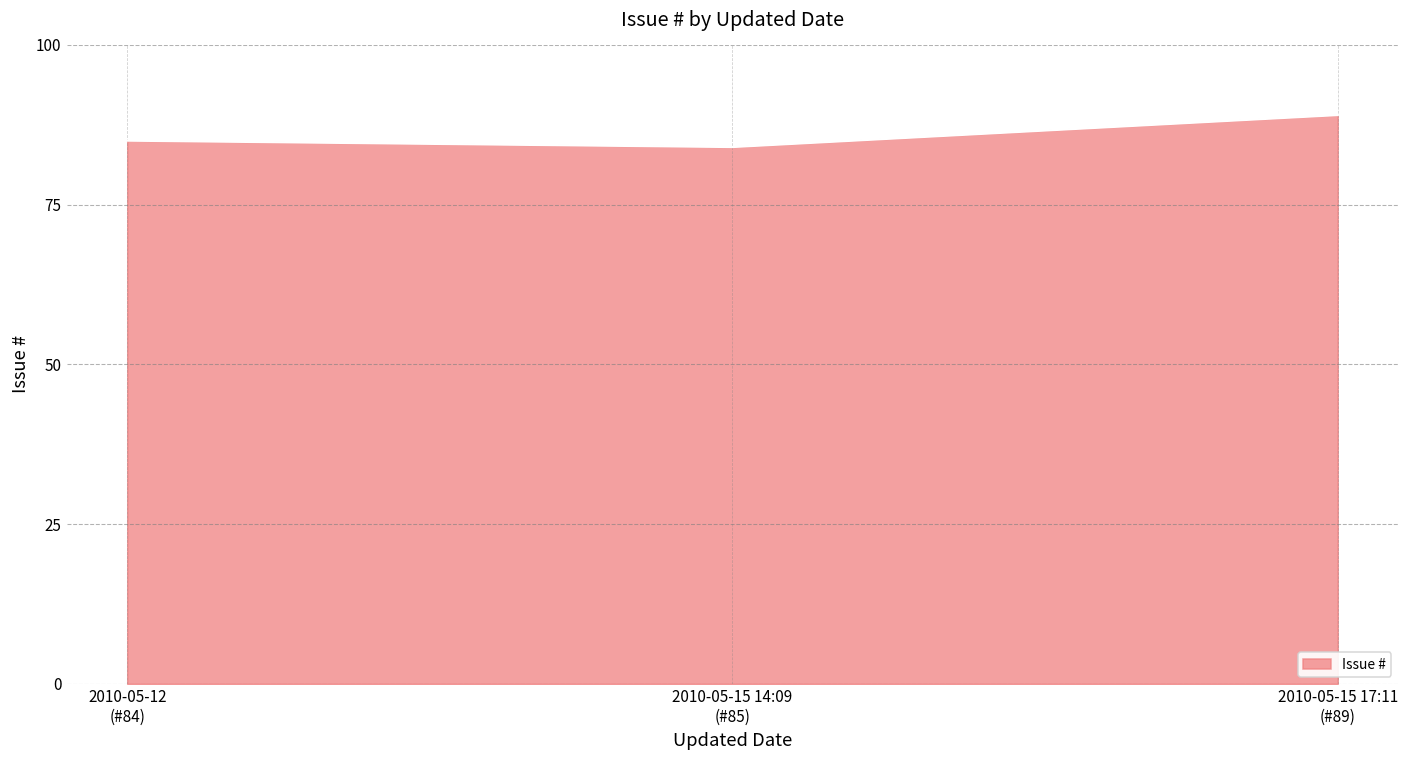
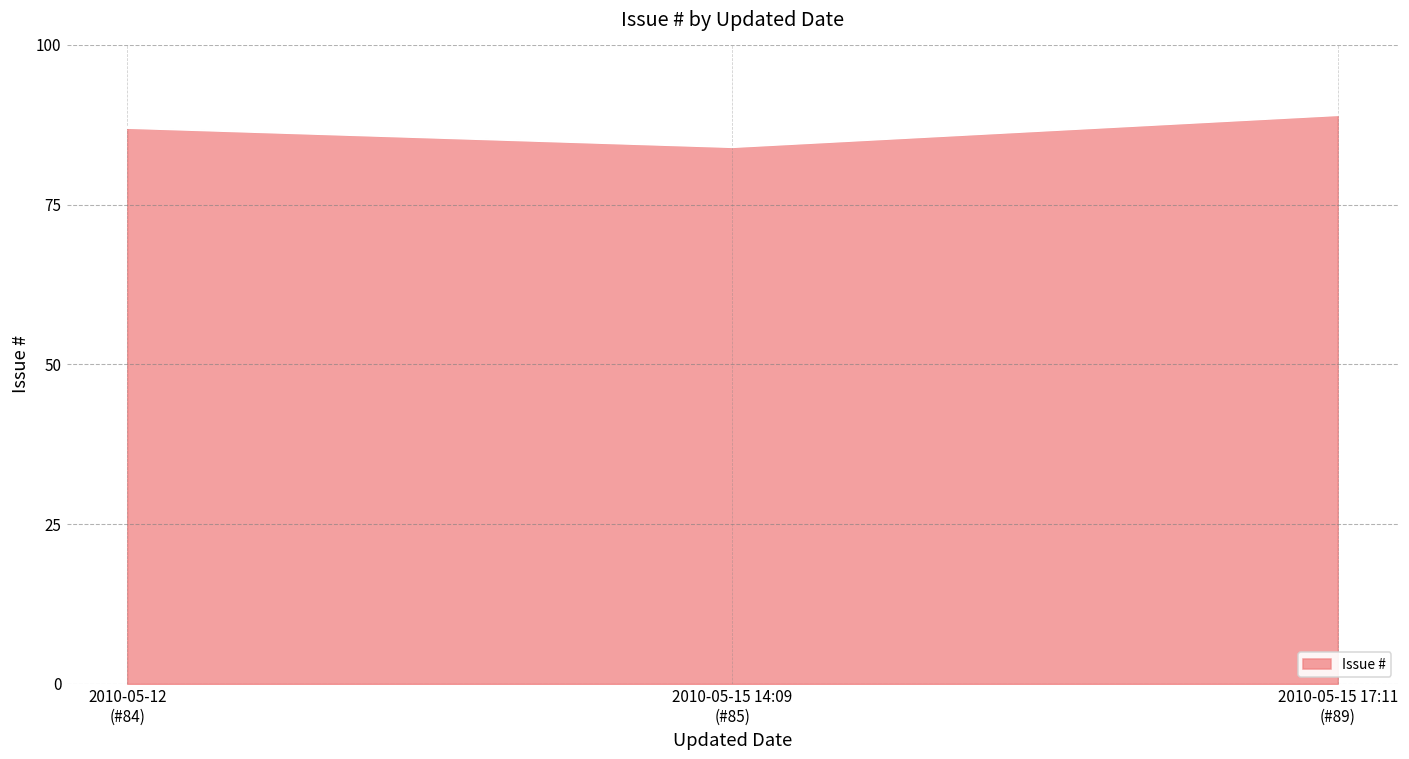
  {
-   "2010-05-12 (#84)": 85,
+   "2010-05-12 (#84)": 87,
    "2010-05-15 14:09 (#85)": 84,
    "2010-05-15 17:11 (#89)": 89
  }
